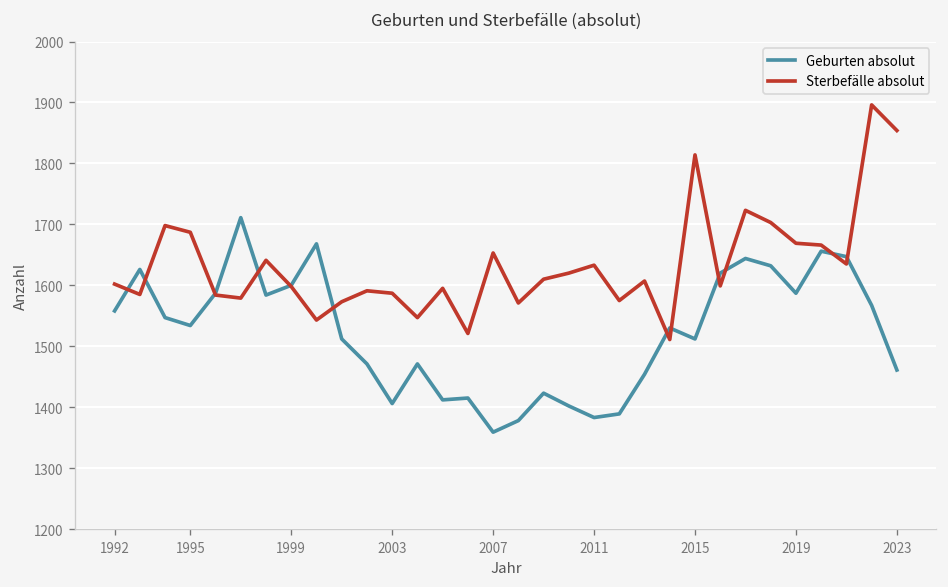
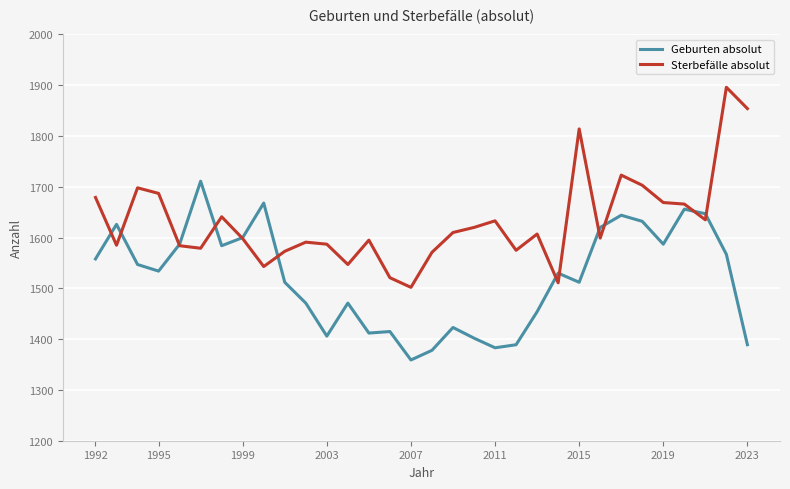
  {
    "Geburten absolut": {
      "1992": 1560,
      "1995": 1530,
      "2003": 1410,
      "2007": 1360,
      "2011": 1380,
      "2015": 1510,
      "2019": 1590,
-     "2023": 1460
+     "2023": 1390
    },
    "Sterbefälle absolut": {
-     "1992": 1600,
+     "1992": 1680,
      "1995": 1690,
      "2003": 1590,
-     "2007": 1650,
+     "2007": 1500,
      "2011": 1630,
      "2015": 1810,
      "2019": 1670,
      "2023": 1850
    }
  }
